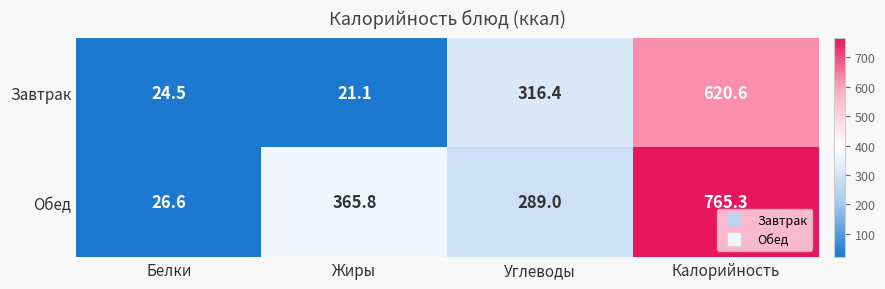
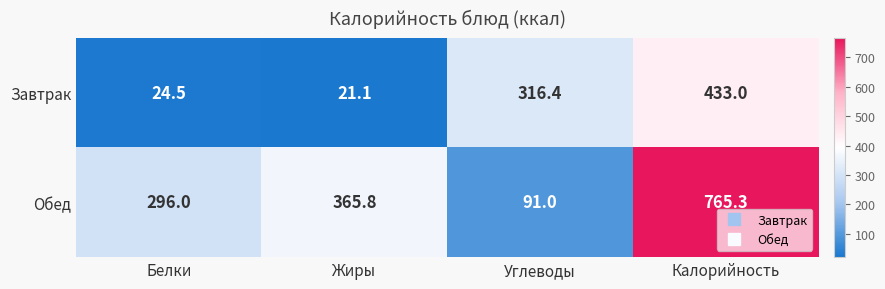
  {
    "Завтрак": {
      "Белки": 24.5,
      "Жиры": 21.1,
      "Углеводы": 316.4,
-     "Калорийность": 620.6
+     "Калорийность": 433.0
    },
    "Обед": {
-     "Белки": 26.6,
+     "Белки": 296.0,
      "Жиры": 365.8,
-     "Углеводы": 289.0
+     "Углеводы": 91.0
    }
  }
